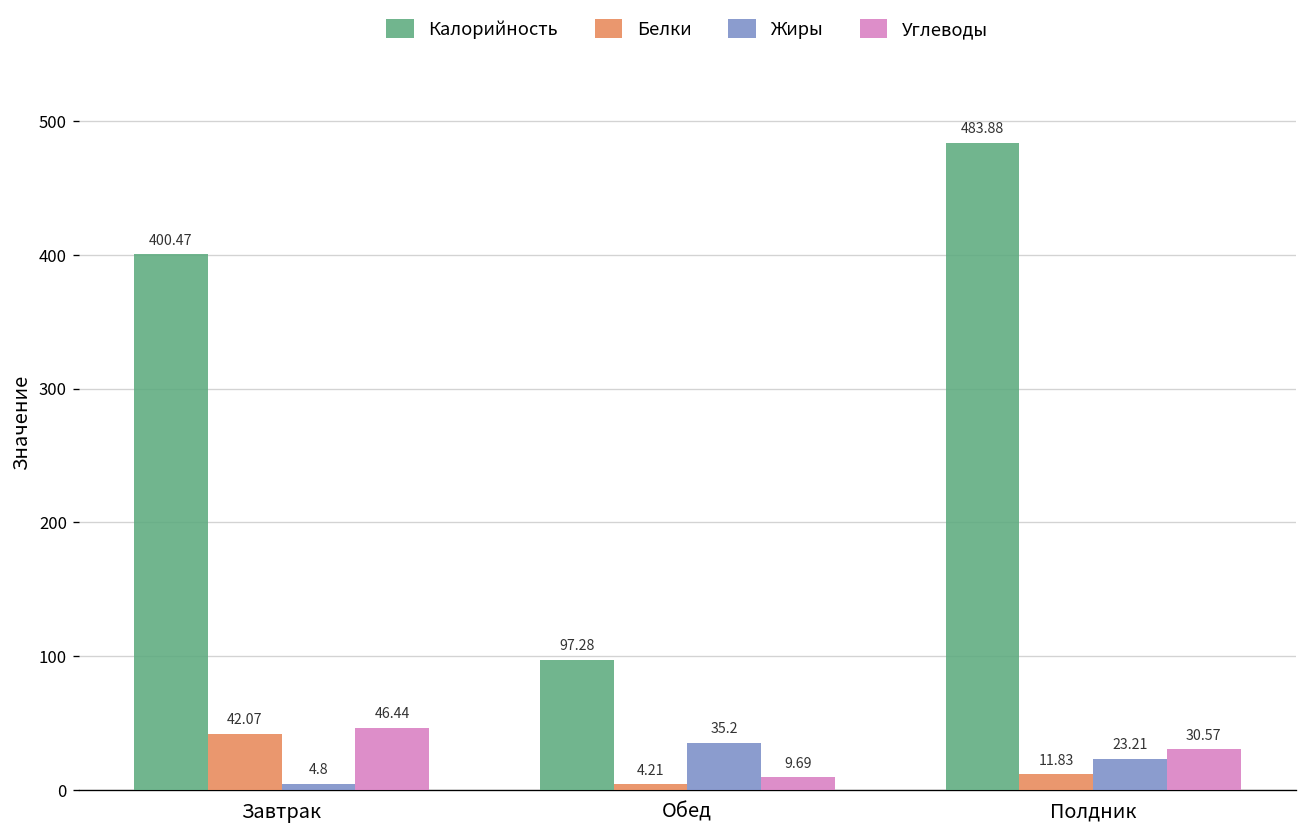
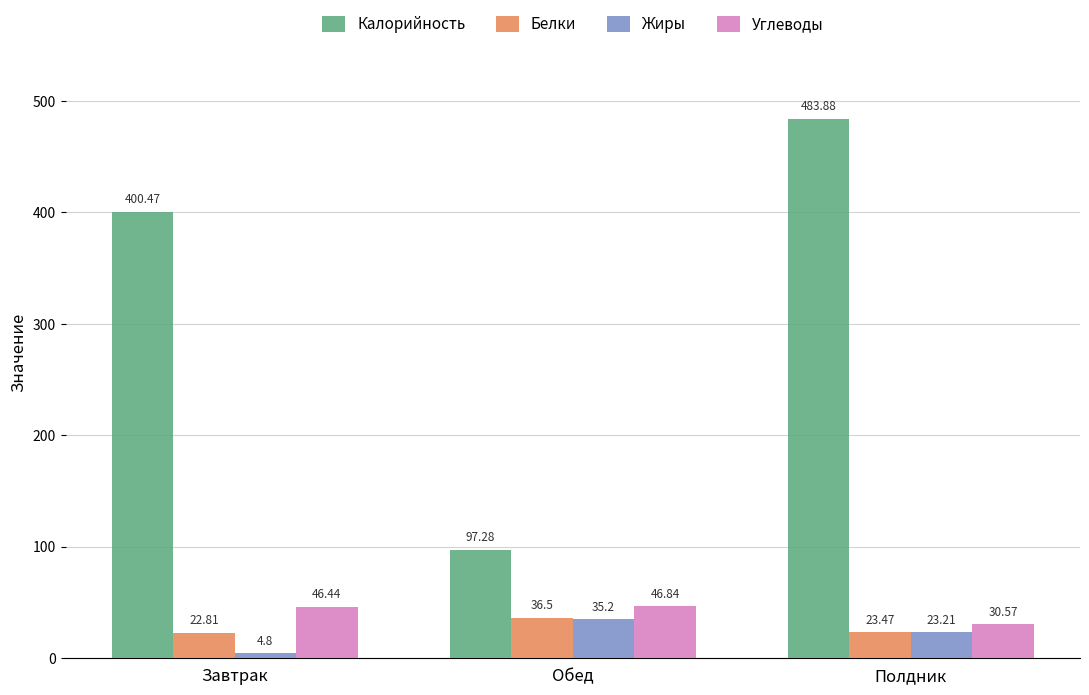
  {
    "Калорийность": {
      "Завтрак": 400.47,
      "Обед": 97.28,
      "Полдник": 483.88
    },
    "Белки": {
-     "Завтрак": 42.07,
-     "Обед": 4.21,
-     "Полдник": 11.83
+     "Завтрак": 22.81,
+     "Обед": 36.5,
+     "Полдник": 23.47
    },
    "Жиры": {
      "Завтрак": 4.8,
      "Обед": 35.2,
      "Полдник": 23.21
    },
    "Углеводы": {
      "Завтрак": 46.44,
-     "Обед": 9.69,
+     "Обед": 46.84,
      "Полдник": 30.57
    }
  }
